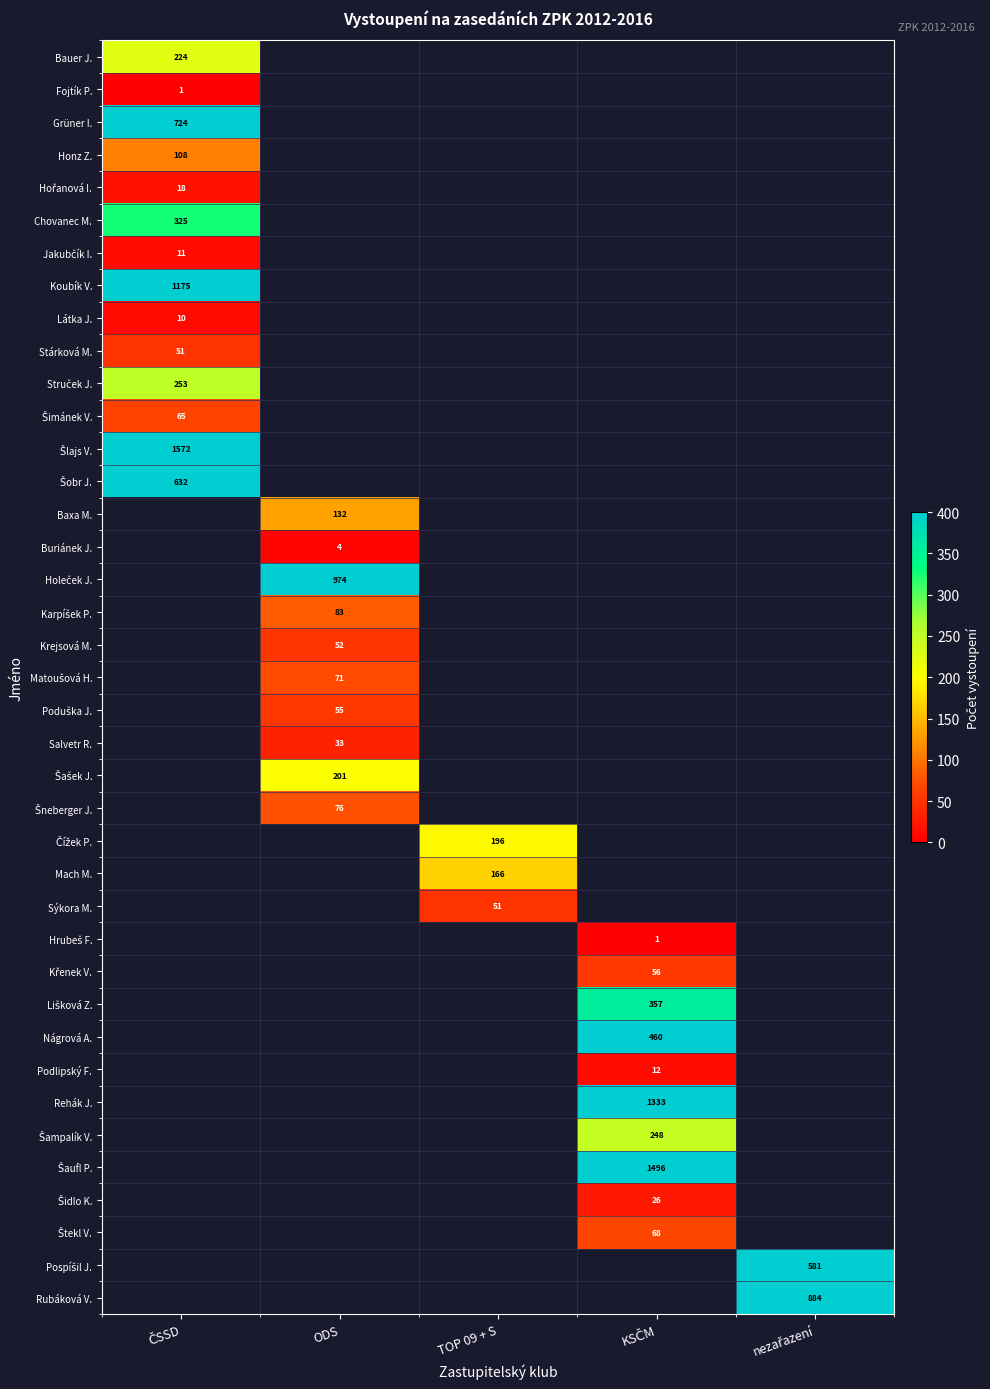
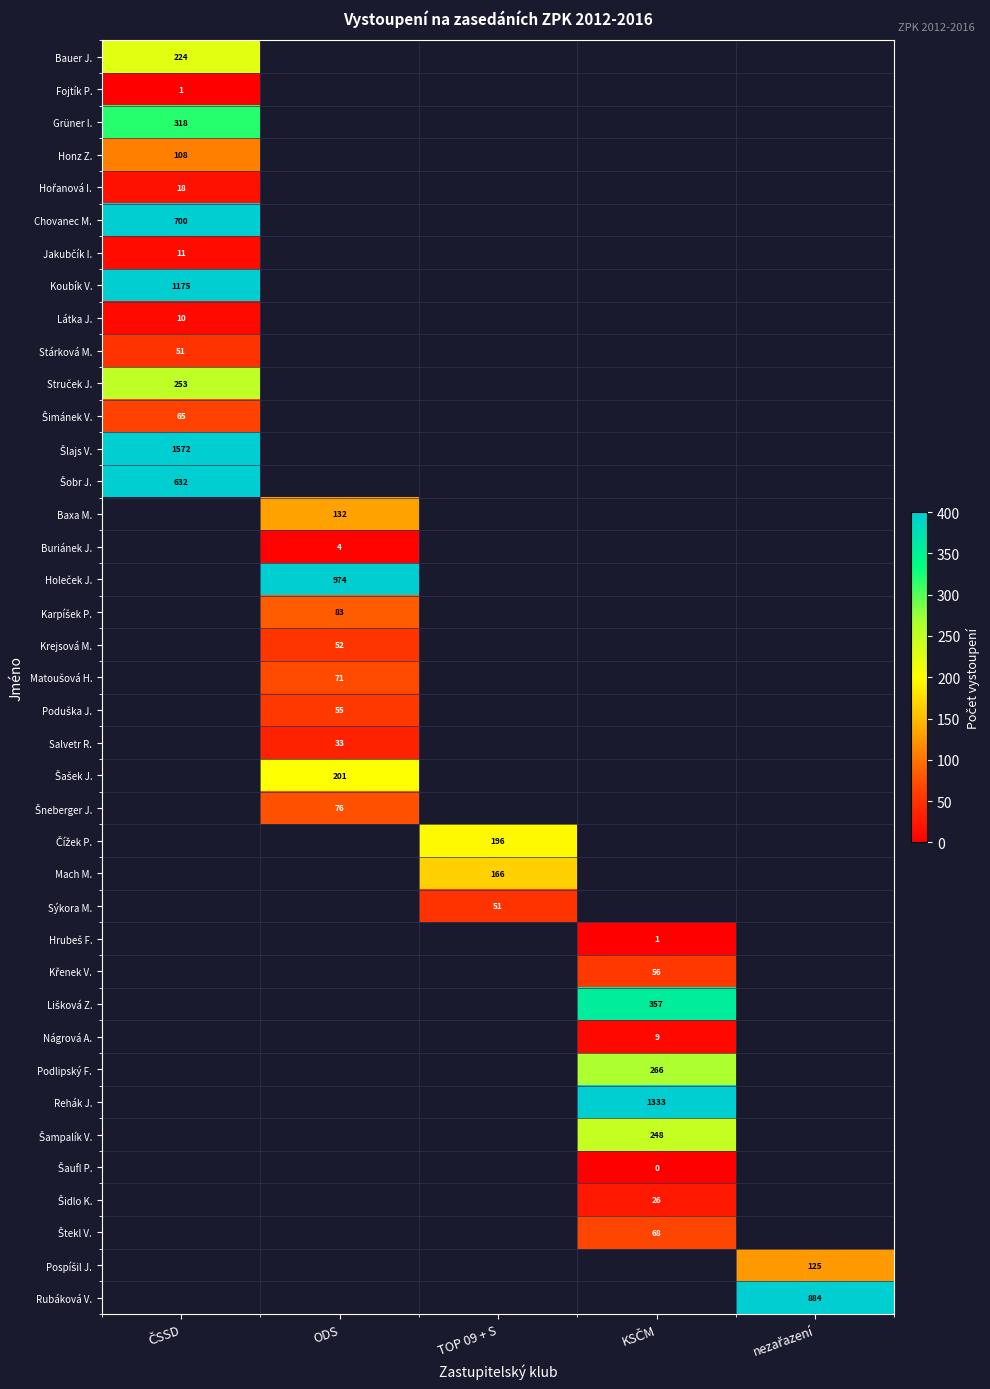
  {
    "Bauer J.": {
      "ČSSD": 224
    },
    "Fojtík P.": {
      "ČSSD": 1
    },
    "Grüner I.": {
-     "ČSSD": 724
+     "ČSSD": 318
    },
    "Honz Z.": {
      "ČSSD": 108
    },
    "Hořanová I.": {
      "ČSSD": 18
    },
    "Chovanec M.": {
-     "ČSSD": 325
+     "ČSSD": 700
    },
    "Jakubčík I.": {
      "ČSSD": 11
    },
    "Koubík V.": {
      "ČSSD": 1175
    },
    "Látka J.": {
      "ČSSD": 10
    },
    "Stárková M.": {
      "ČSSD": 51
    },
    "Struček J.": {
      "ČSSD": 253
    },
    "Šimánek V.": {
      "ČSSD": 65
    },
    "Šlajs V.": {
      "ČSSD": 1572
    },
    "Šobr J.": {
      "ČSSD": 632
    },
    "Baxa M.": {
      "ODS": 132
    },
    "Buriánek J.": {
      "ODS": 4
    },
    "Holeček J.": {
      "ODS": 974
    },
    "Karpíšek P.": {
      "ODS": 83
    },
    "Krejsová M.": {
      "ODS": 52
    },
    "Matoušová H.": {
      "ODS": 71
    },
    "Poduška J.": {
      "ODS": 55
    },
    "Salvetr R.": {
      "ODS": 33
    },
    "Šašek J.": {
      "ODS": 201
    },
    "Šneberger J.": {
      "ODS": 76
    },
    "Čížek P.": {
      "TOP 09 + S": 196
    },
    "Mach M.": {
      "TOP 09 + S": 166
    },
    "Sýkora M.": {
      "TOP 09 + S": 51
    },
    "Hrubeš F.": {
      "KSČM": 1
    },
    "Křenek V.": {
      "KSČM": 56
    },
    "Lišková Z.": {
      "KSČM": 357
    },
    "Nágrová A.": {
-     "KSČM": 460
+     "KSČM": 9
    },
    "Podlipský F.": {
-     "KSČM": 12
+     "KSČM": 266
    },
    "Rehák J.": {
      "KSČM": 1333
    },
    "Šampalík V.": {
      "KSČM": 248
    },
    "Šaufl P.": {
-     "KSČM": 1496
+     "KSČM": 0
    },
    "Šidlo K.": {
      "KSČM": 26
    },
    "Štekl V.": {
      "KSČM": 68
    },
    "Pospíšil J.": {
-     "nezařazení": 581
+     "nezařazení": 125
    },
    "Rubáková V.": {
      "nezařazení": 884
    }
  }
